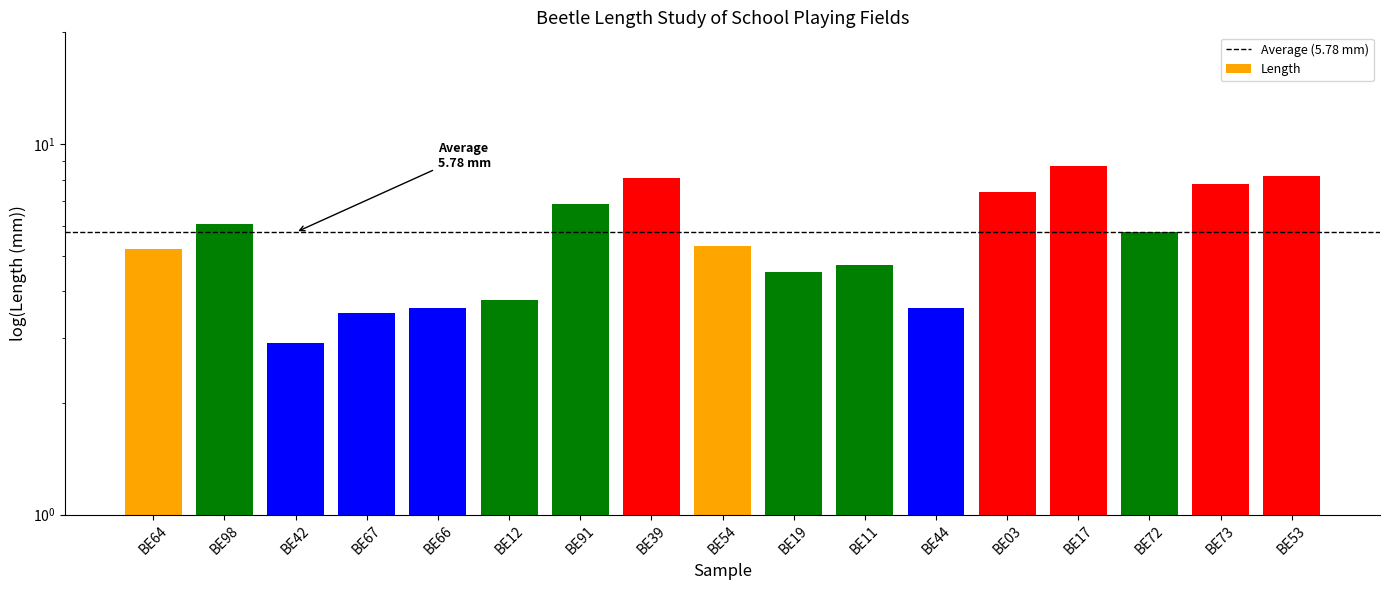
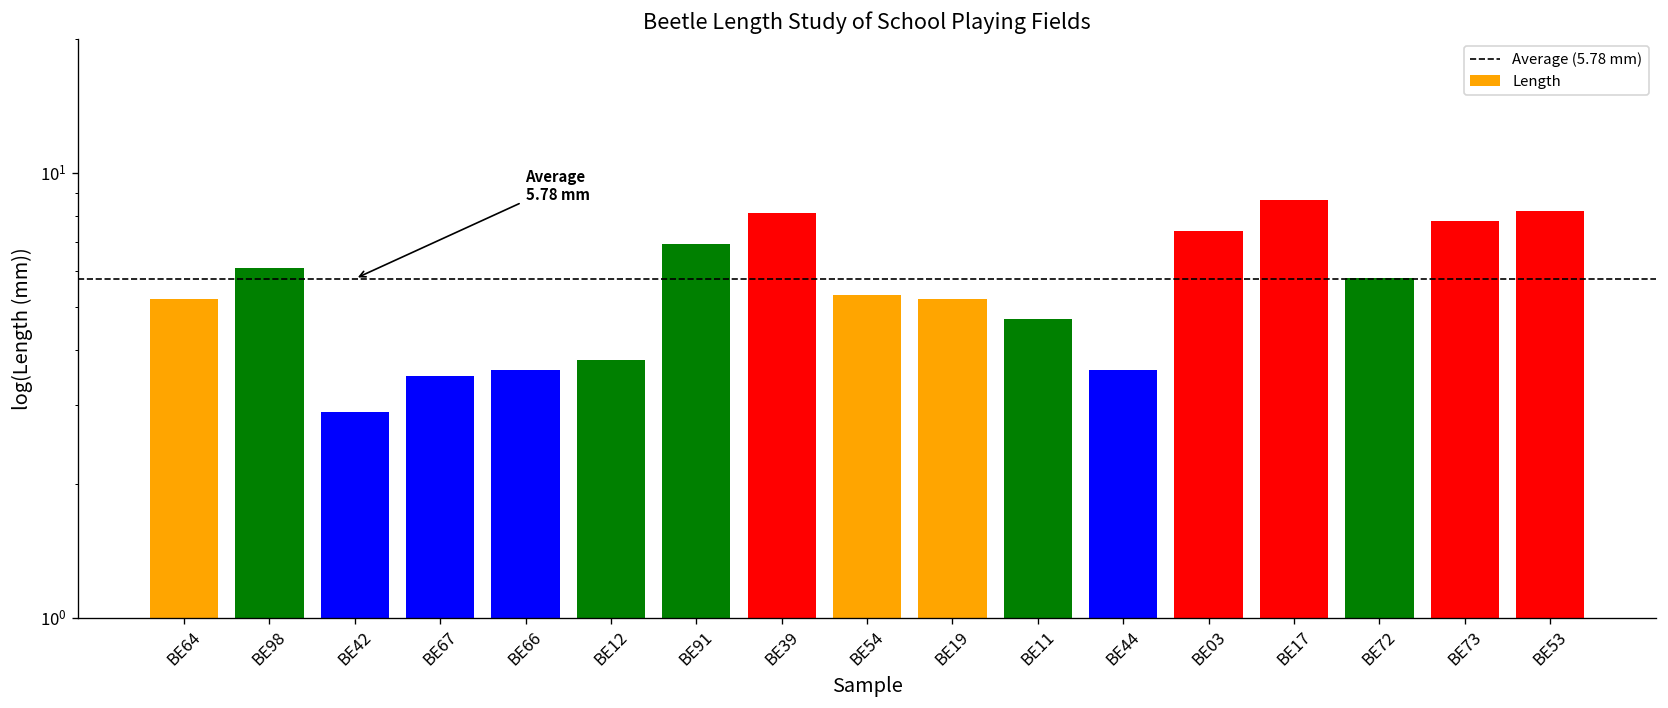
  {
    "BE64": 5.2,
    "BE98": 6.1,
    "BE42": 2.9,
    "BE67": 3.5,
    "BE66": 3.6,
    "BE12": 3.8,
    "BE91": 6.9,
    "BE39": 8.1,
    "BE54": 5.3,
-   "BE19": 4.5,
+   "BE19": 5.2,
    "BE11": 4.7,
    "BE44": 3.6,
    "BE03": 7.4,
    "BE17": 8.7,
    "BE72": 5.8,
    "BE73": 7.8,
    "BE53": 8.2
  }
